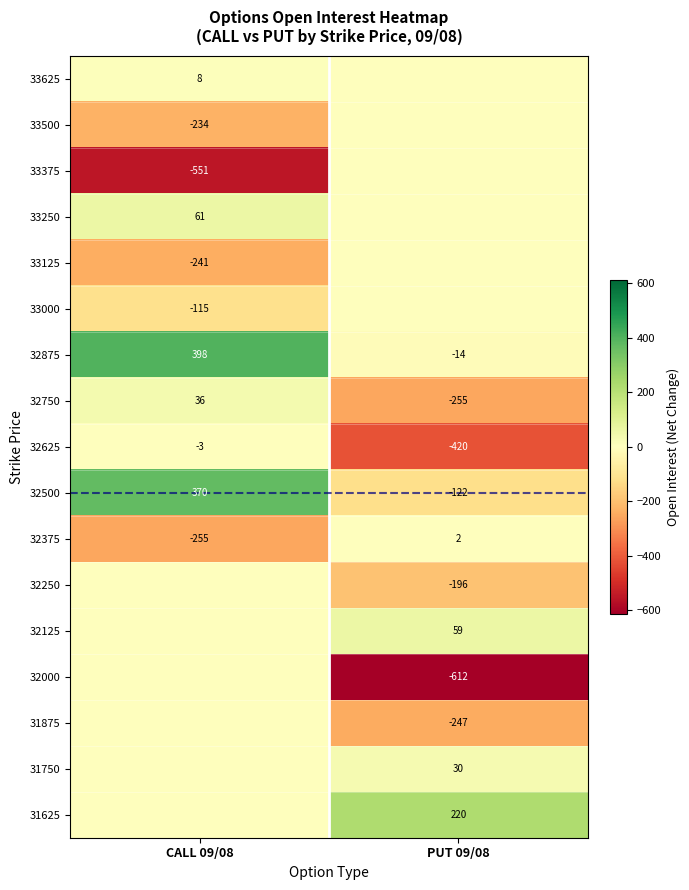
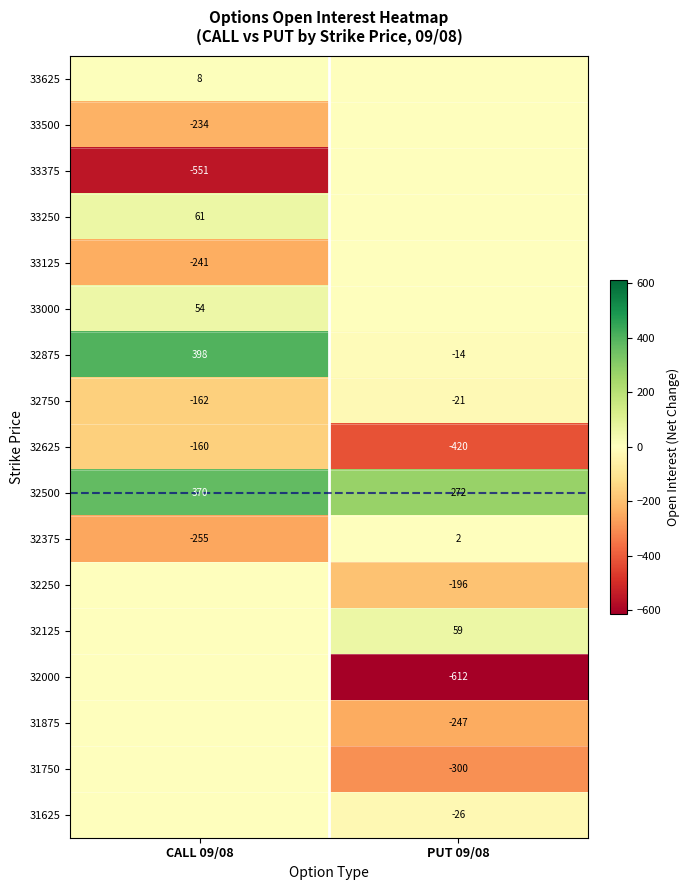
  {
    "33625": {
      "CALL 09/08": 8
    },
    "33500": {
      "CALL 09/08": -234
    },
    "33375": {
      "CALL 09/08": -551
    },
    "33250": {
      "CALL 09/08": 61
    },
    "33125": {
      "CALL 09/08": -241
    },
    "33000": {
-     "CALL 09/08": -115
+     "CALL 09/08": 54
    },
    "32875": {
      "CALL 09/08": 398,
      "PUT 09/08": -14
    },
    "32750": {
-     "CALL 09/08": 36,
-     "PUT 09/08": -255
+     "CALL 09/08": -162,
+     "PUT 09/08": -21
    },
    "32625": {
-     "CALL 09/08": -3,
+     "CALL 09/08": -160,
      "PUT 09/08": -420
    },
    "32500": {
      "CALL 09/08": 370,
-     "PUT 09/08": -122
+     "PUT 09/08": 272
    },
    "32375": {
      "CALL 09/08": -255,
      "PUT 09/08": 2
    },
    "32250": {
      "PUT 09/08": -196
    },
    "32125": {
      "PUT 09/08": 59
    },
    "32000": {
      "PUT 09/08": -612
    },
    "31875": {
      "PUT 09/08": -247
    },
    "31750": {
-     "PUT 09/08": 30
+     "PUT 09/08": -300
    },
    "31625": {
-     "PUT 09/08": 220
+     "PUT 09/08": -26
    }
  }
